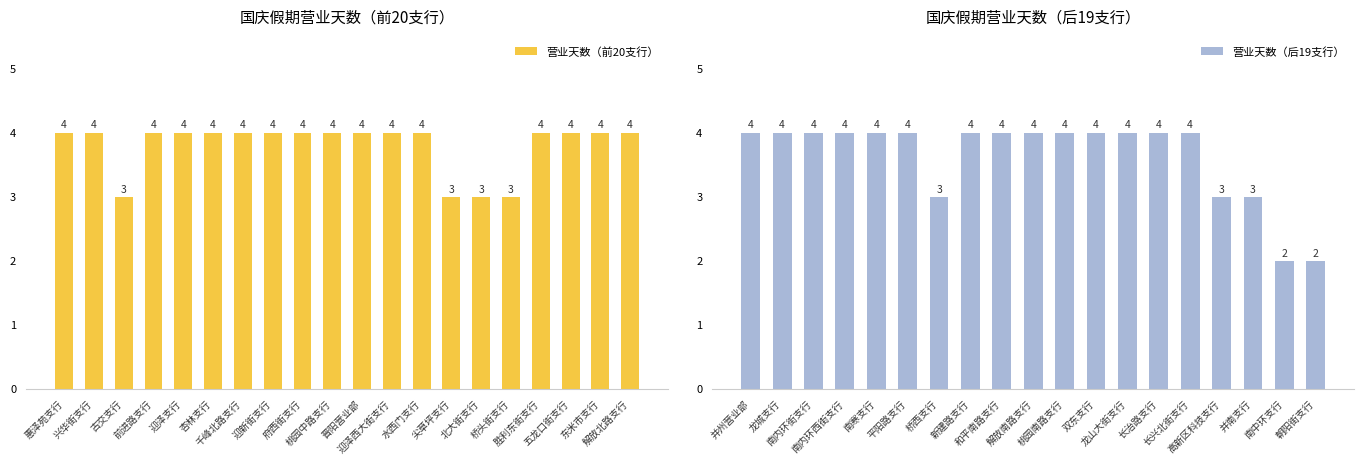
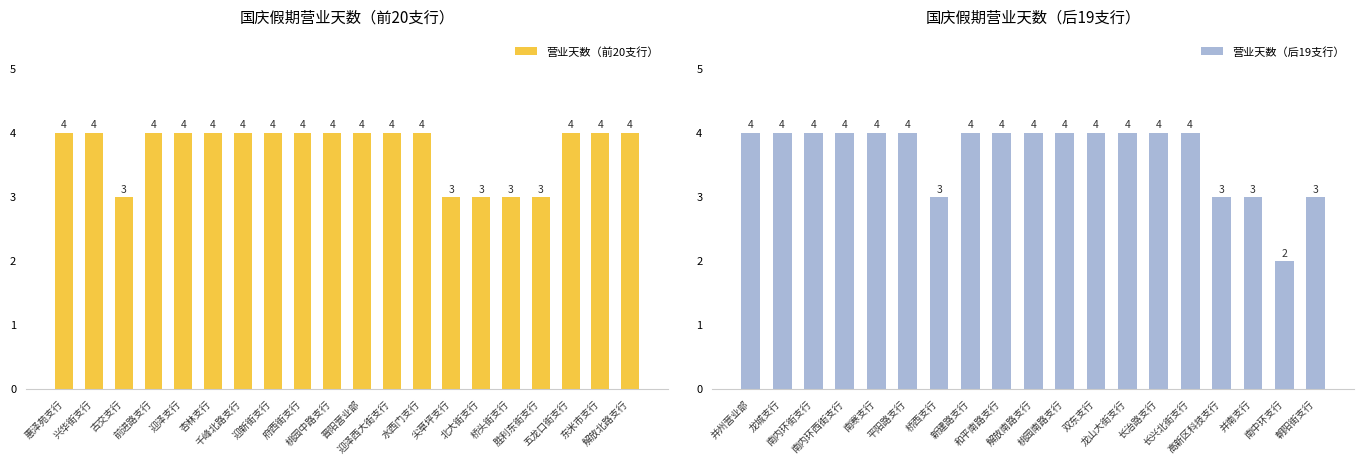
  {
    "国庆假期营业天数（前20支行）": {
      "惠泽苑支行": 4,
      "兴华街支行": 4,
      "古交支行": 3,
      "前进路支行": 4,
      "迎泽支行": 4,
      "杏林支行": 4,
      "千峰北路支行": 4,
      "迎新街支行": 4,
      "府西街支行": 4,
      "桃园中路支行": 4,
      "晋阳营业部": 4,
      "迎泽西大街支行": 4,
      "水西门支行": 4,
      "尖草坪支行": 3,
      "北大街支行": 3,
      "桥头街支行": 3,
-     "胜利东街支行": 4,
+     "胜利东街支行": 3,
      "五龙口街支行": 4,
      "东米市支行": 4,
      "解放北路支行": 4
    },
    "国庆假期营业天数（后19支行）": {
      "并州营业部": 4,
      "龙城支行": 4,
      "南内环街支行": 4,
      "南内环西街支行": 4,
      "南寒支行": 4,
      "平阳路支行": 4,
      "桥西支行": 3,
      "新建路支行": 4,
      "和平南路支行": 4,
      "解放南路支行": 4,
      "桃园南路支行": 4,
      "双东支行": 4,
      "龙山大街支行": 4,
      "长治路支行": 4,
      "长兴北街支行": 4,
      "高新区科技支行": 3,
      "并南支行": 3,
      "南中环支行": 2,
-     "朝阳街支行": 2
+     "朝阳街支行": 3
    }
  }
